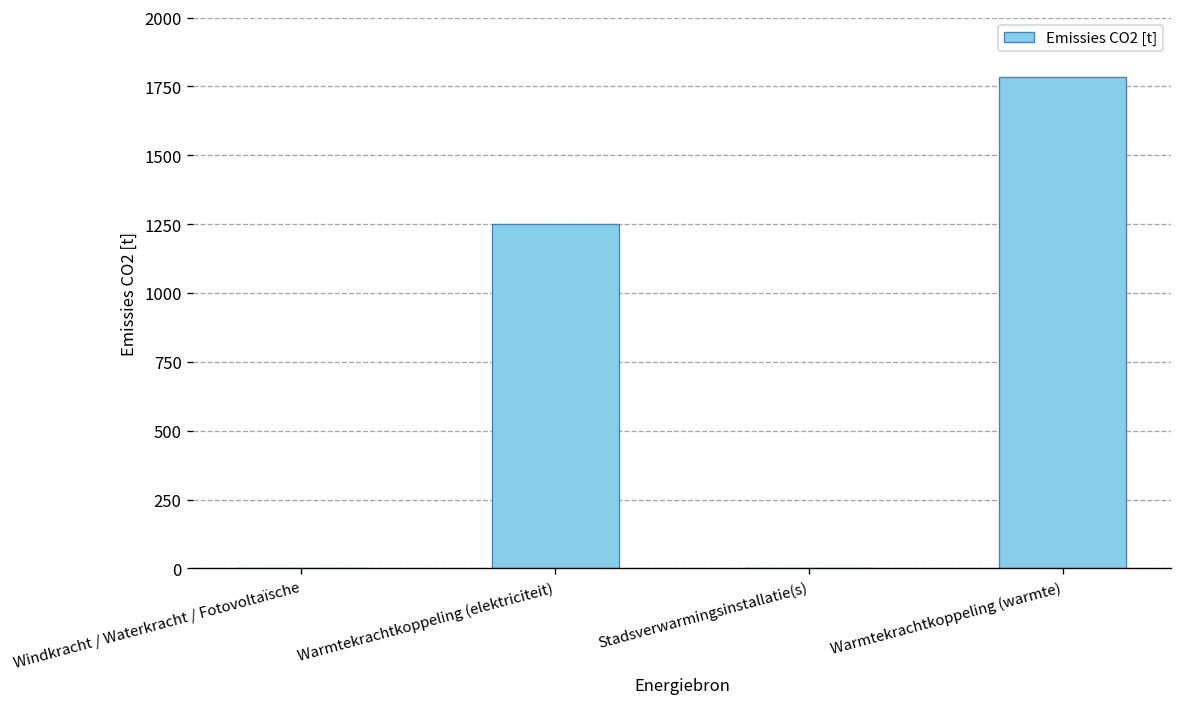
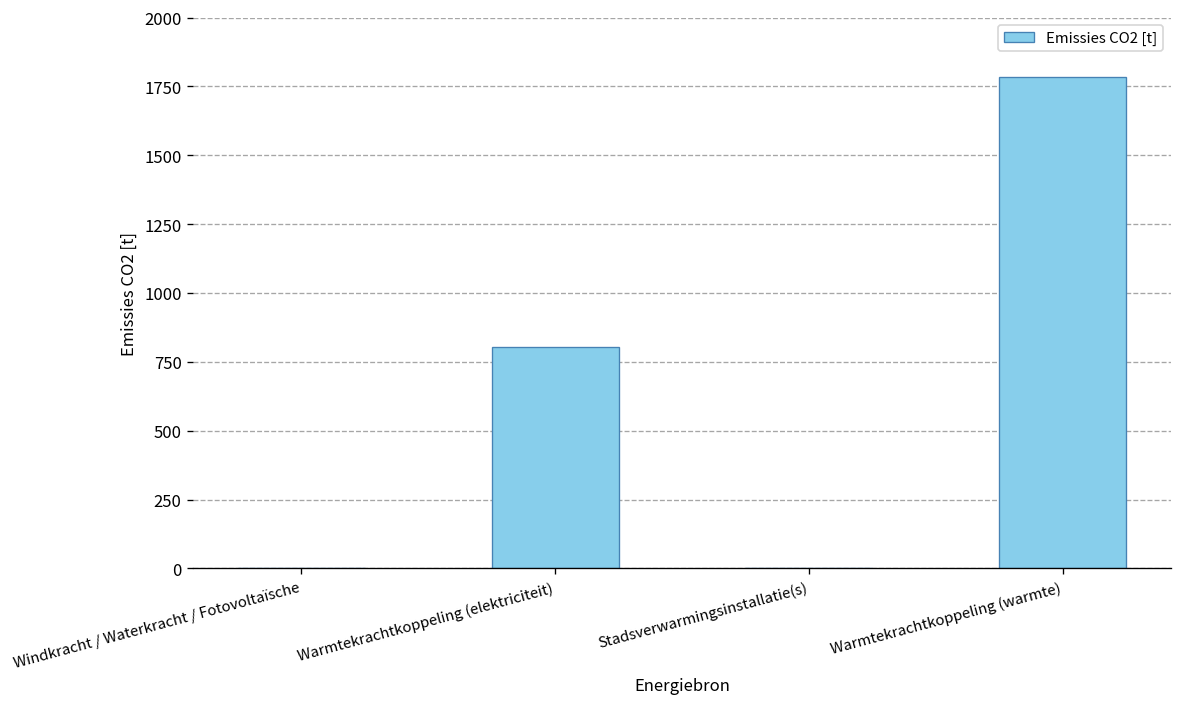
  {
    "Windkracht / Waterkracht / Fotovoltaïsche": 0,
-   "Warmtekrachtkoppeling (elektriciteit)": 1250,
+   "Warmtekrachtkoppeling (elektriciteit)": 800,
    "Stadsverwarmingsinstallatie(s)": 0,
    "Warmtekrachtkoppeling (warmte)": 1790
  }
